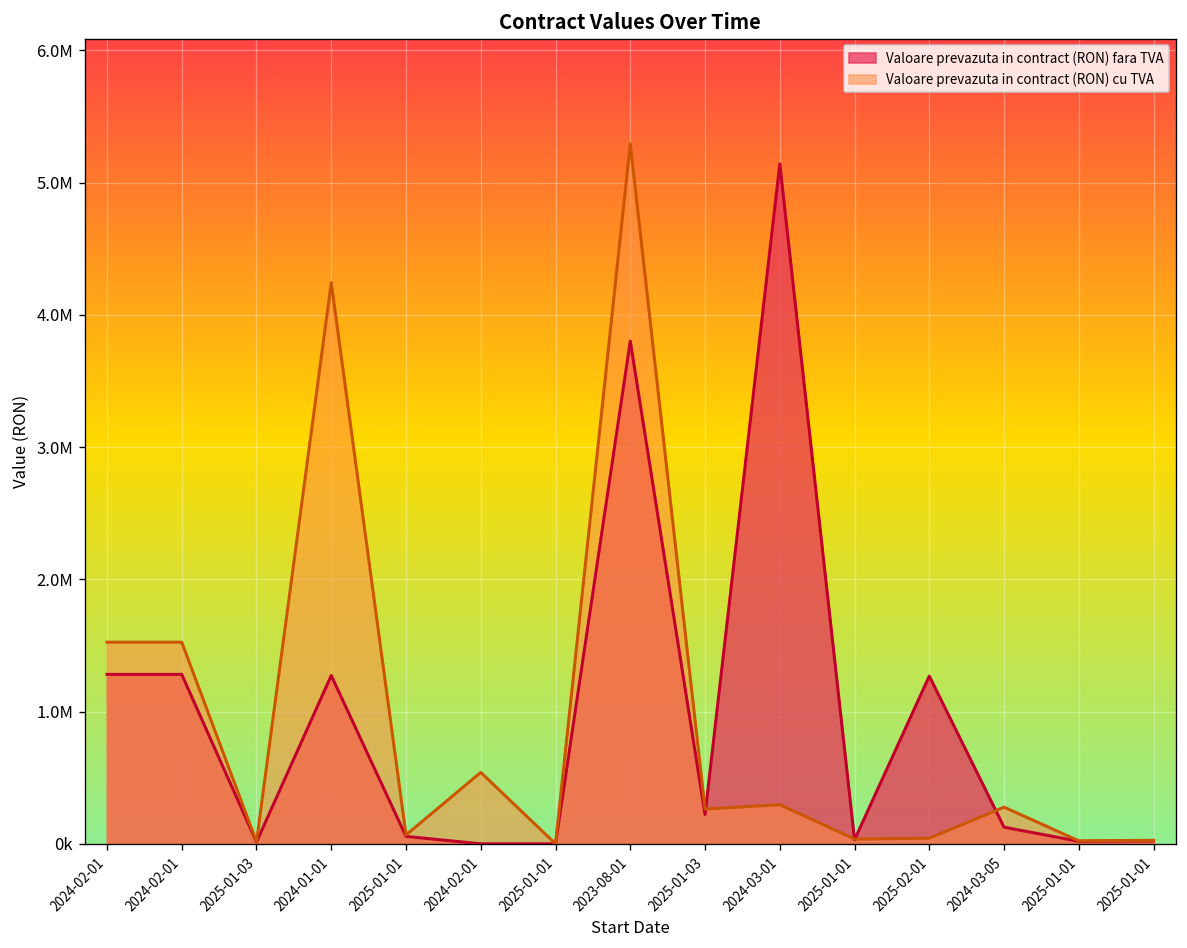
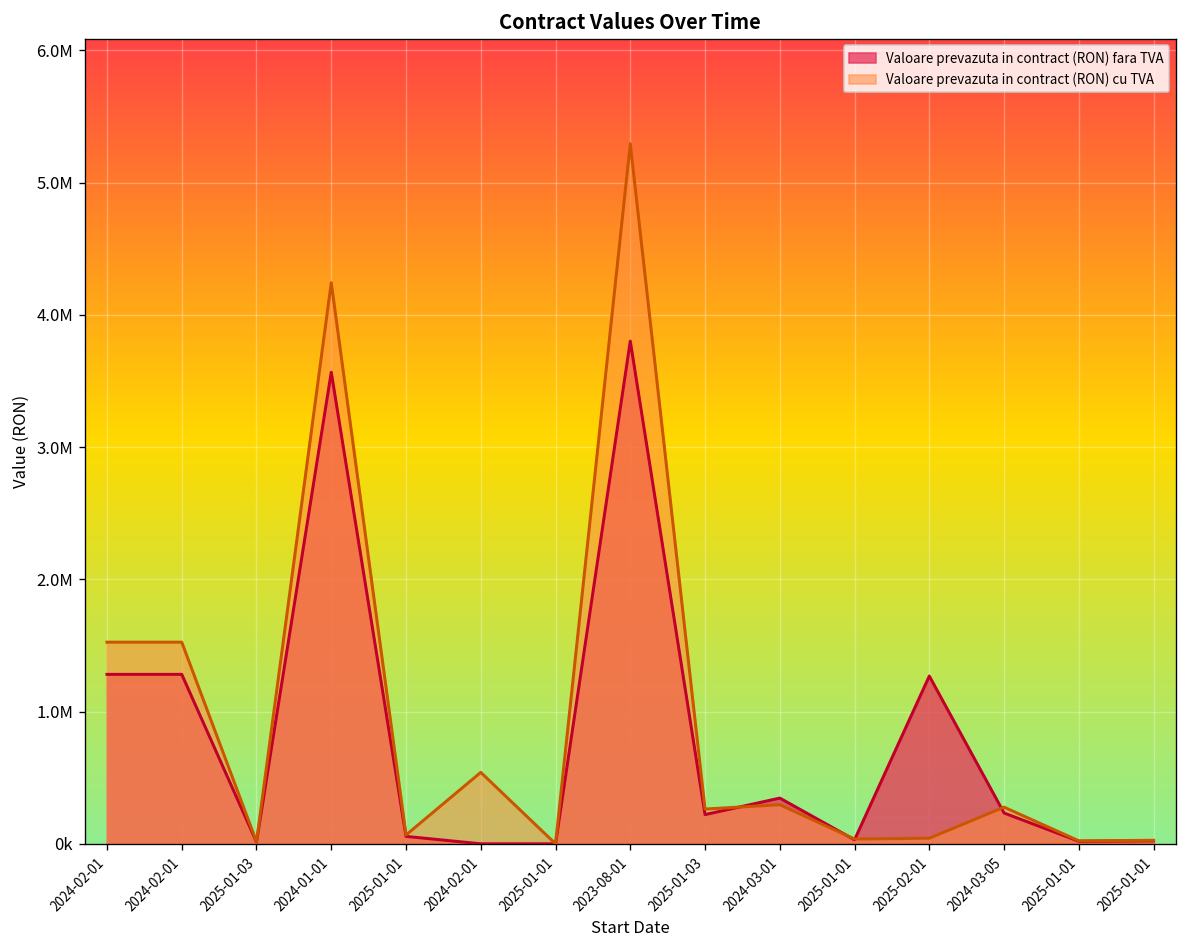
  {
    "Valoare prevazuta in contract (RON) fara TVA": {
-     "2024-01-01": 1270000,
+     "2024-01-01": 3570000,
      "2023-08-01": 3800000,
-     "2024-03-01": 5140000,
+     "2024-03-01": 350000,
      "2025-02-01": 1270000,
-     "2024-03-05": 130000
+     "2024-03-05": 230000
    },
    "Valoare prevazuta in contract (RON) cu TVA": {
      "2024-01-01": 4240000,
      "2023-08-01": 5290000,
      "2024-03-01": 300000,
      "2025-02-01": 40000,
      "2024-03-05": 280000
    }
  }
